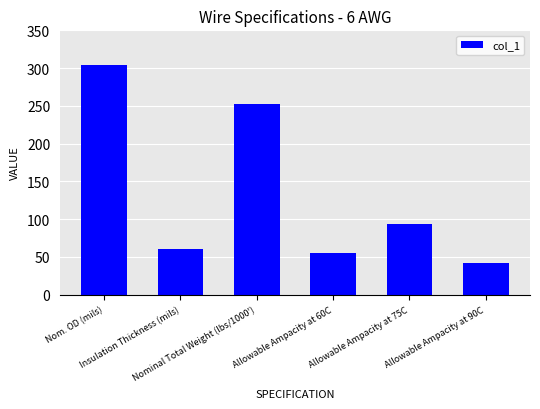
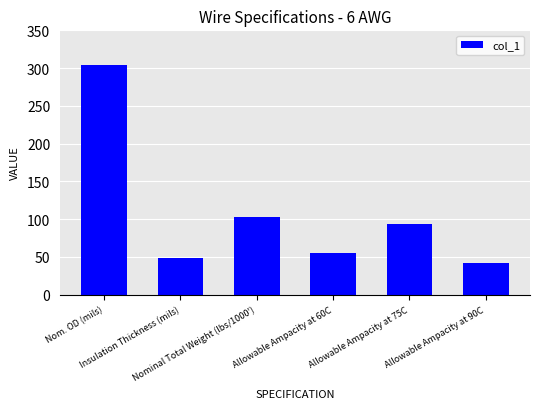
  {
    "Nom. OD (mils)": 300,
-   "Insulation Thickness (mils)": 60,
-   "Nominal Total Weight (lbs/1000')": 250,
+   "Insulation Thickness (mils)": 50,
+   "Nominal Total Weight (lbs/1000')": 100,
    "Allowable Ampacity at 60C": 60,
    "Allowable Ampacity at 75C": 90,
    "Allowable Ampacity at 90C": 40
  }
